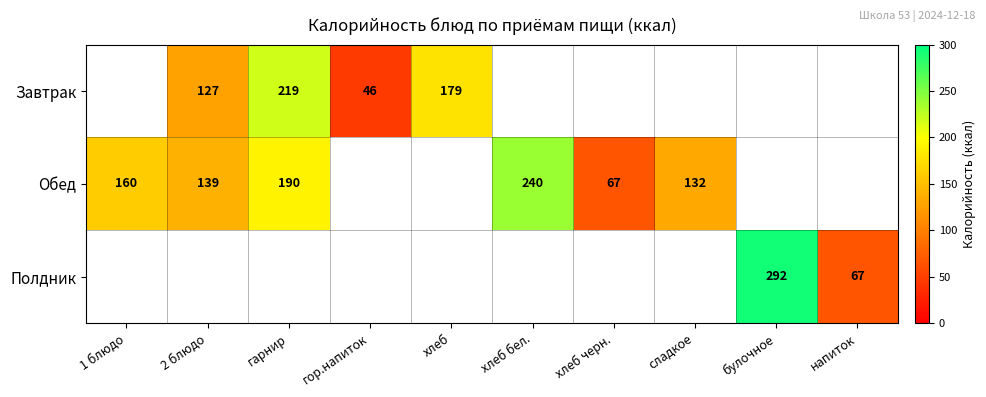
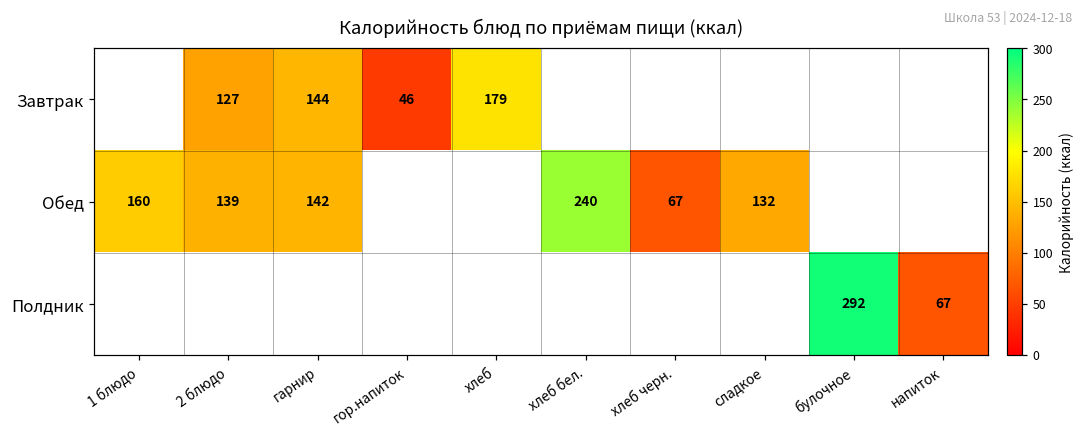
  {
    "Завтрак": {
      "2 блюдо": 127,
-     "гарнир": 219,
+     "гарнир": 144,
      "гор.напиток": 46,
      "хлеб": 179
    },
    "Обед": {
      "1 блюдо": 160,
      "2 блюдо": 139,
-     "гарнир": 190,
+     "гарнир": 142,
      "хлеб бел.": 240,
      "хлеб черн.": 67,
      "сладкое": 132
    },
    "Полдник": {
      "булочное": 292,
      "напиток": 67
    }
  }
